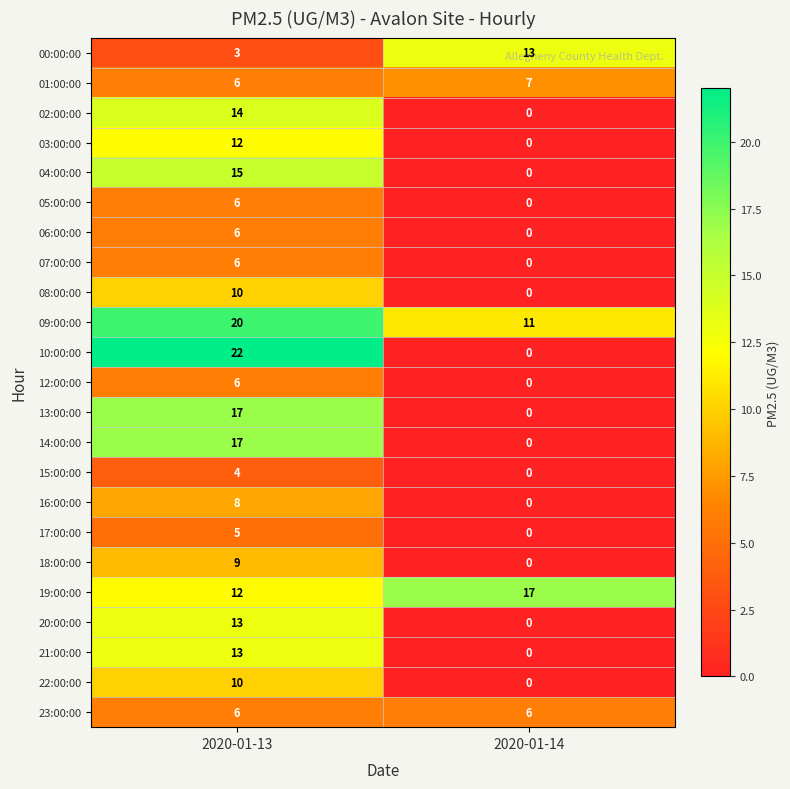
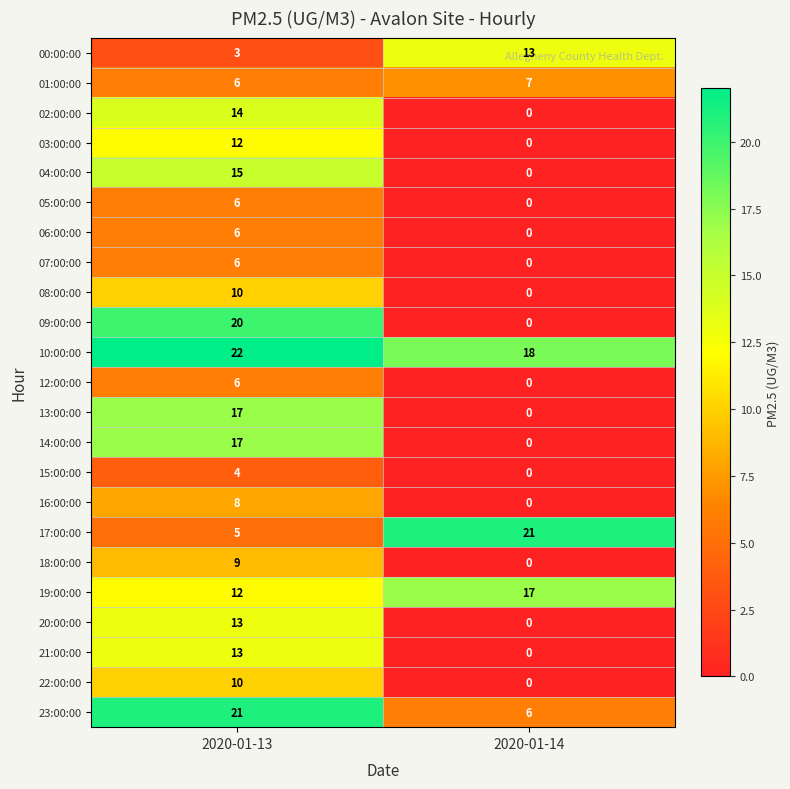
  {
    "00:00:00": {
      "2020-01-13": 3
    },
    "01:00:00": {
      "2020-01-13": 6,
      "2020-01-14": 7
    },
    "02:00:00": {
      "2020-01-13": 14,
      "2020-01-14": 0
    },
    "03:00:00": {
      "2020-01-13": 12,
      "2020-01-14": 0
    },
    "04:00:00": {
      "2020-01-13": 15,
      "2020-01-14": 0
    },
    "05:00:00": {
      "2020-01-13": 6,
      "2020-01-14": 0
    },
    "06:00:00": {
      "2020-01-13": 6,
      "2020-01-14": 0
    },
    "07:00:00": {
      "2020-01-13": 6,
      "2020-01-14": 0
    },
    "08:00:00": {
      "2020-01-13": 10,
      "2020-01-14": 0
    },
    "09:00:00": {
      "2020-01-13": 20,
-     "2020-01-14": 11
+     "2020-01-14": 0
    },
    "10:00:00": {
      "2020-01-13": 22,
-     "2020-01-14": 0
+     "2020-01-14": 18
    },
    "12:00:00": {
      "2020-01-13": 6,
      "2020-01-14": 0
    },
    "13:00:00": {
      "2020-01-13": 17,
      "2020-01-14": 0
    },
    "14:00:00": {
      "2020-01-13": 17,
      "2020-01-14": 0
    },
    "15:00:00": {
      "2020-01-13": 4,
      "2020-01-14": 0
    },
    "16:00:00": {
      "2020-01-13": 8,
      "2020-01-14": 0
    },
    "17:00:00": {
      "2020-01-13": 5,
-     "2020-01-14": 0
+     "2020-01-14": 21
    },
    "18:00:00": {
      "2020-01-13": 9,
      "2020-01-14": 0
    },
    "19:00:00": {
      "2020-01-13": 12,
      "2020-01-14": 17
    },
    "20:00:00": {
      "2020-01-13": 13,
      "2020-01-14": 0
    },
    "21:00:00": {
      "2020-01-13": 13,
      "2020-01-14": 0
    },
    "22:00:00": {
      "2020-01-13": 10,
      "2020-01-14": 0
    },
    "23:00:00": {
-     "2020-01-13": 6,
+     "2020-01-13": 21,
      "2020-01-14": 6
    }
  }
